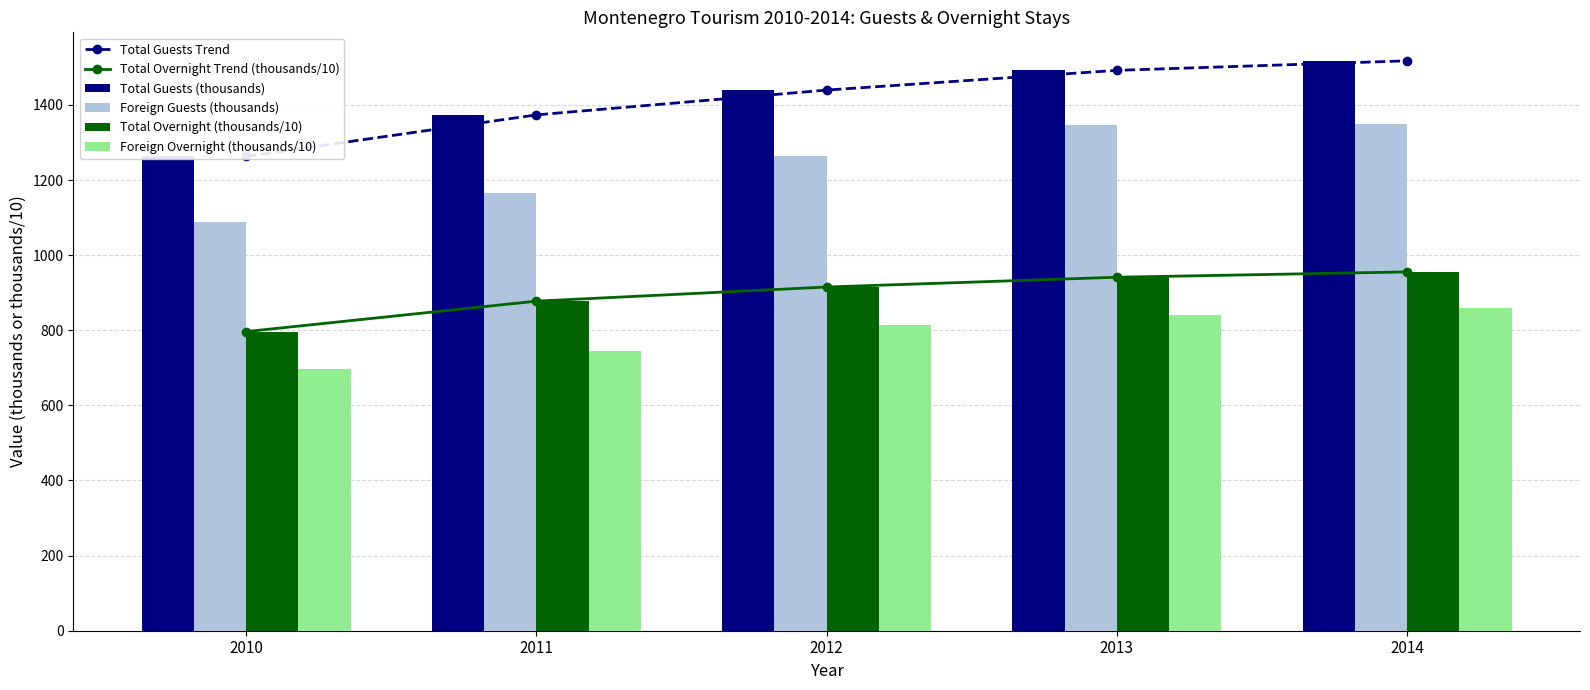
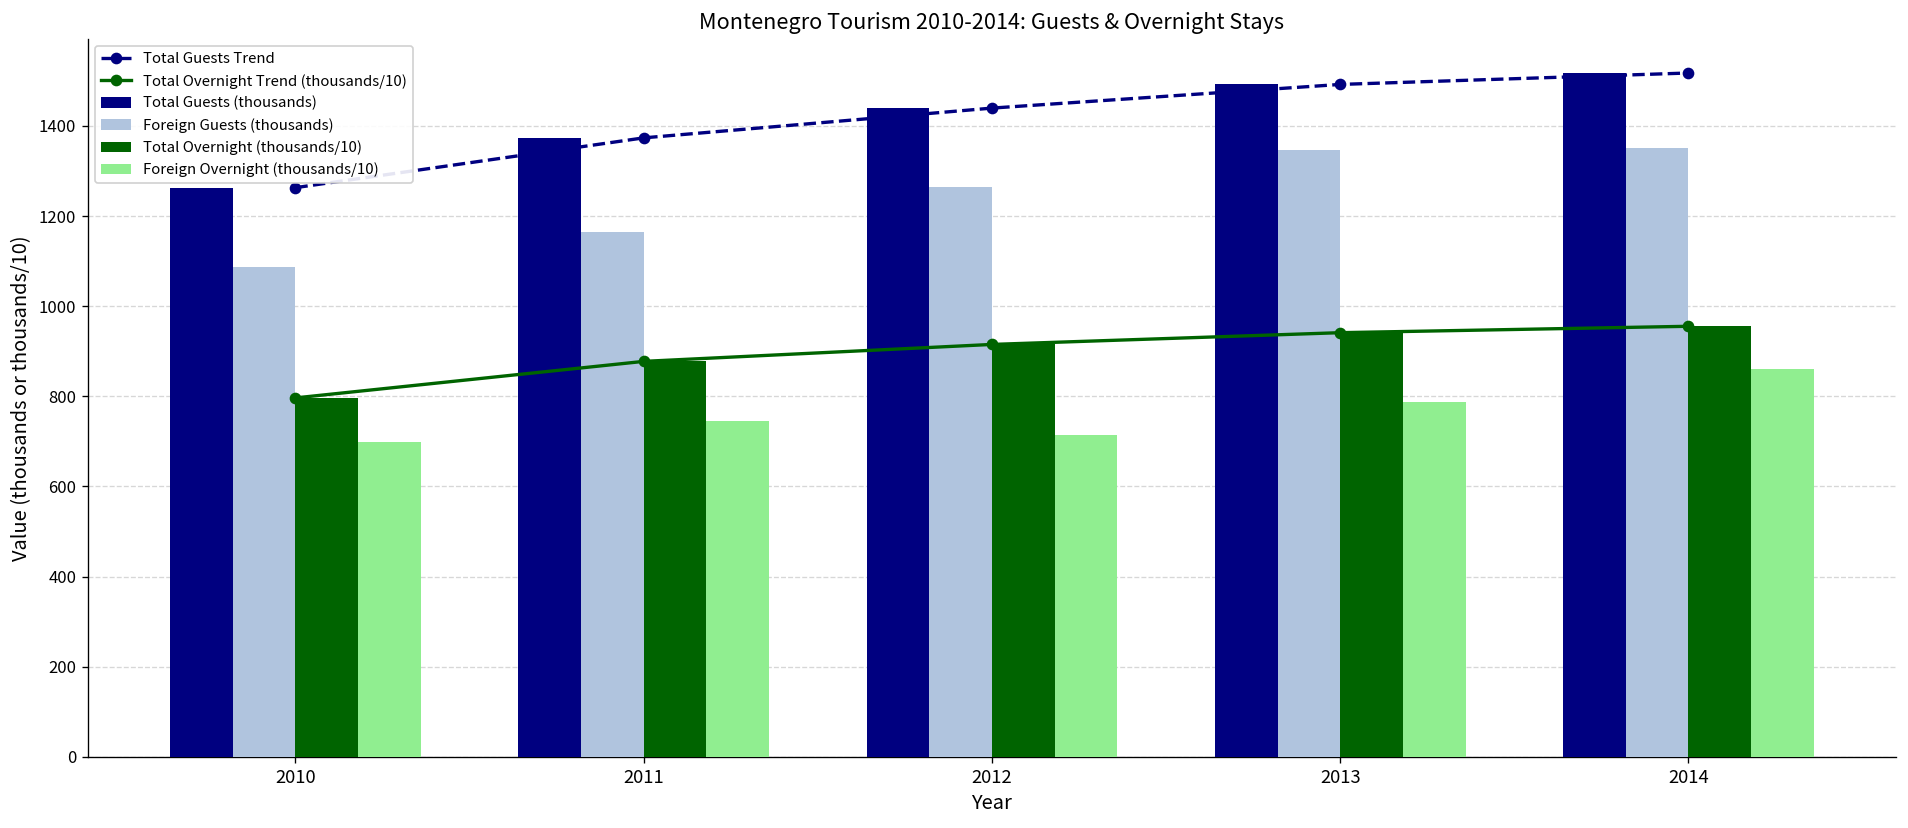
  {
    "Foreign Guests (thousands)": {
      "2010": 1090,
      "2011": 1160,
      "2012": 1260,
      "2013": 1350,
      "2014": 1350
    },
    "Foreign Overnight (thousands/10)": {
      "2010": 700,
      "2011": 750,
-     "2012": 810,
-     "2013": 840,
+     "2012": 710,
+     "2013": 790,
      "2014": 860
    }
  }
